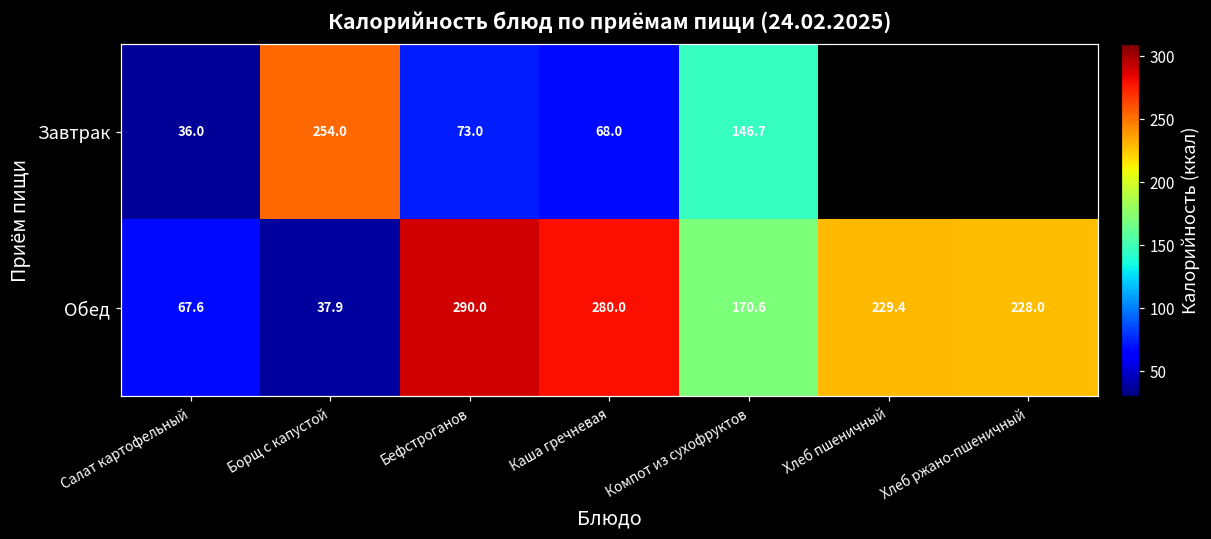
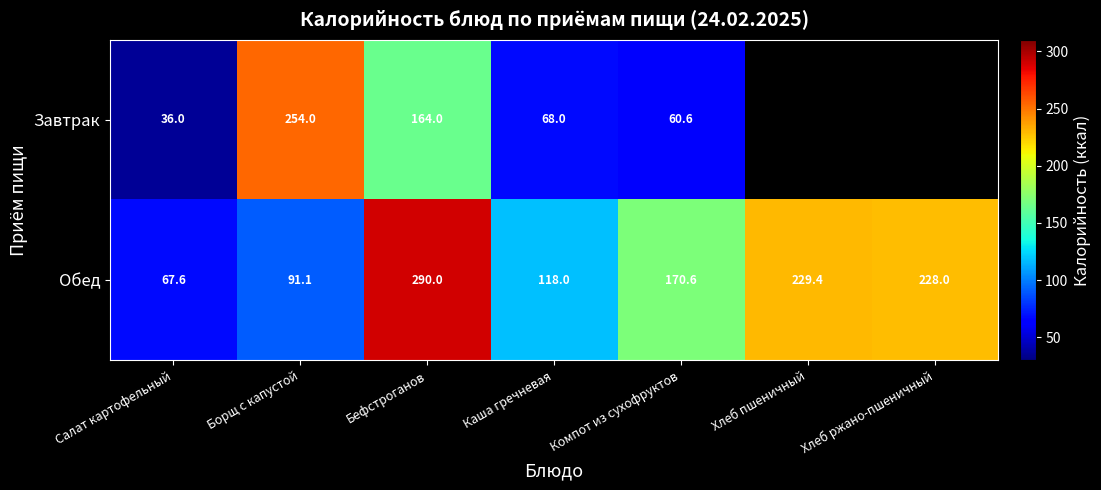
  {
    "Завтрак": {
      "Салат картофельный": 36.0,
      "Борщ с капустой": 254.0,
-     "Бефстроганов": 73.0,
+     "Бефстроганов": 164.0,
      "Каша гречневая": 68.0,
-     "Компот из сухофруктов": 146.7
+     "Компот из сухофруктов": 60.6
    },
    "Обед": {
      "Салат картофельный": 67.6,
-     "Борщ с капустой": 37.9,
+     "Борщ с капустой": 91.1,
      "Бефстроганов": 290.0,
-     "Каша гречневая": 280.0,
+     "Каша гречневая": 118.0,
      "Компот из сухофруктов": 170.6,
      "Хлеб пшеничный": 229.4,
      "Хлеб ржано-пшеничный": 228.0
    }
  }
